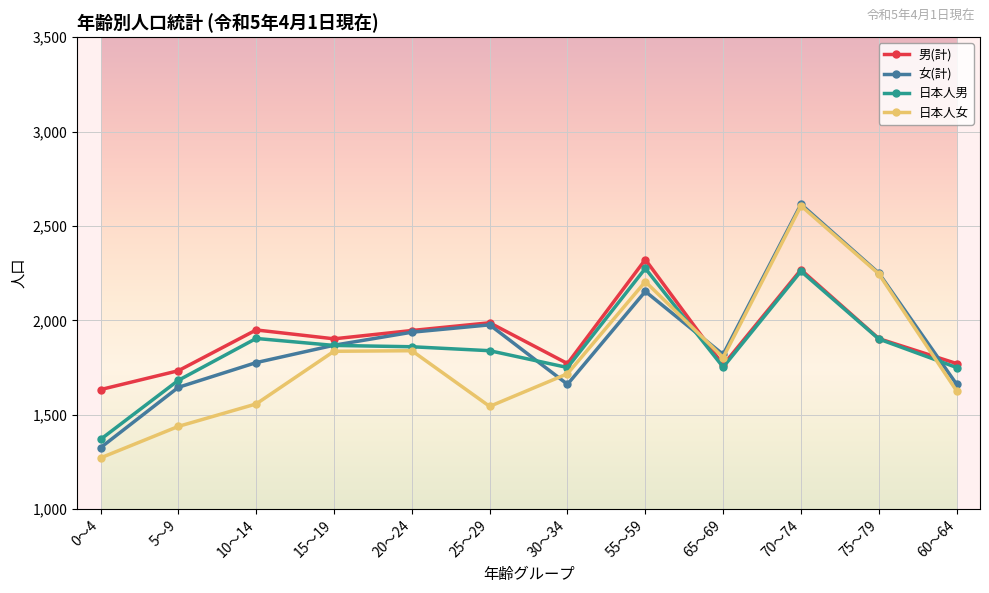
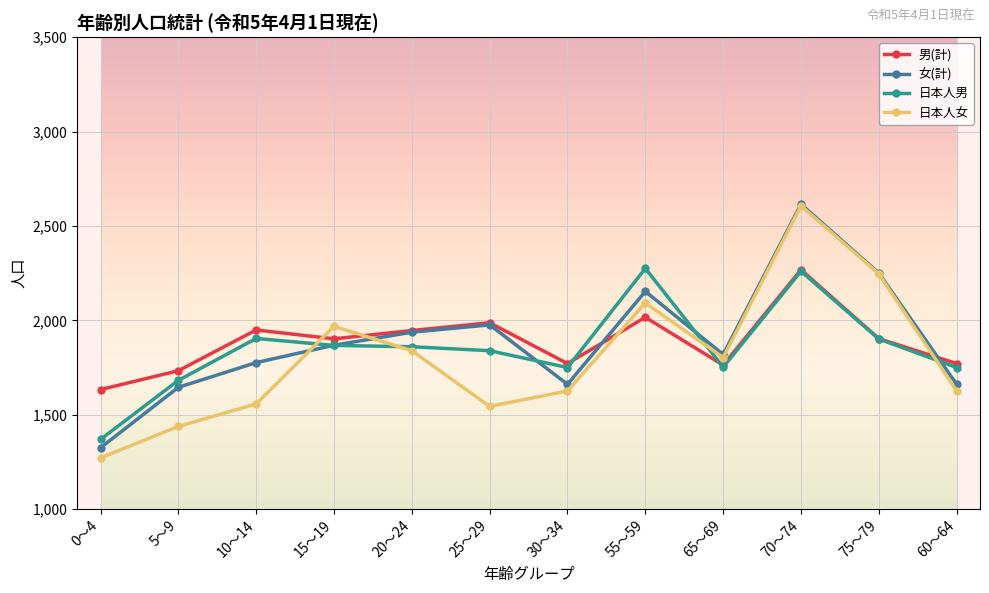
  {
    "男(計)": {
      "0～4": "1,630",
      "5～9": "1,730",
      "10～14": "1,950",
      "15～19": "1,900",
      "30～34": "1,770",
-     "55～59": "2,320",
+     "55～59": "2,020",
      "60～64": "1,770"
    },
    "日本人女": {
      "0～4": "1,270",
      "5～9": "1,440",
      "10～14": "1,560",
-     "15～19": "1,840",
+     "15～19": "1,970",
      "20～24": "1,840",
      "25～29": "1,540",
-     "30～34": "1,720",
-     "55～59": "2,210",
+     "30～34": "1,630",
+     "55～59": "2,090",
      "65～69": "1,800",
      "60～64": "1,630"
    }
  }
